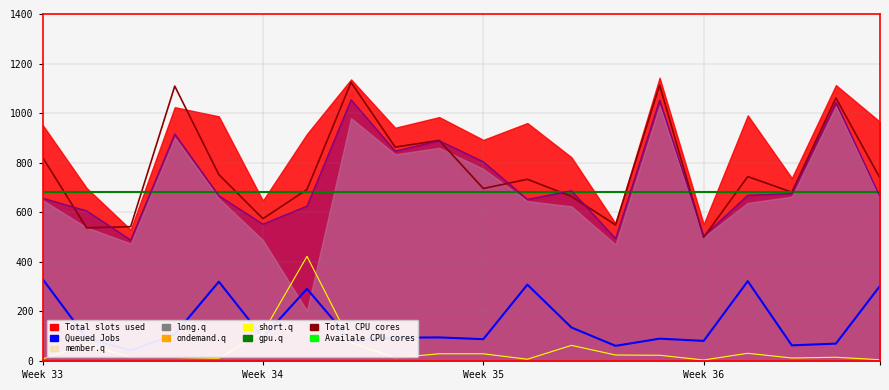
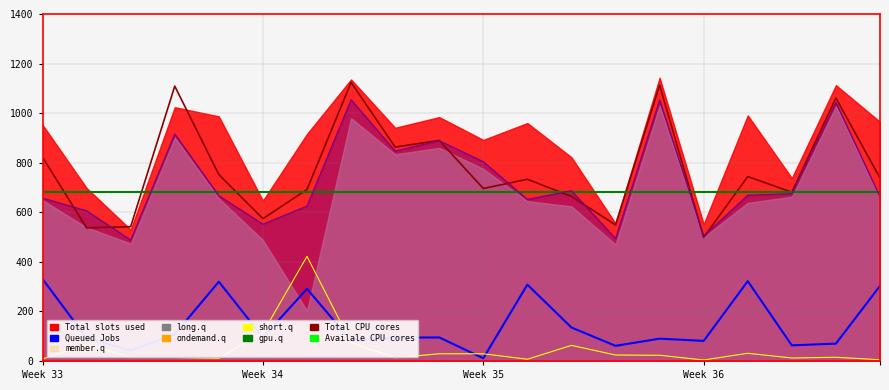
  {
    "Queued Jobs": {
      "Week 33": 330,
-     "Week 35": 90,
+     "Week 35": 10,
      "Week 36": 80
    },
    "Total slots used": {
      "Week 33": 950,
      "Week 34": 650,
      "Week 35": 890,
      "Week 36": 550
    },
    "Total CPU cores": {
      "Week 33": 820,
      "Week 34": 570,
      "Week 35": 700
    },
    "member.q": {
      "Week 34": 490,
      "Week 35": 780
    }
  }
